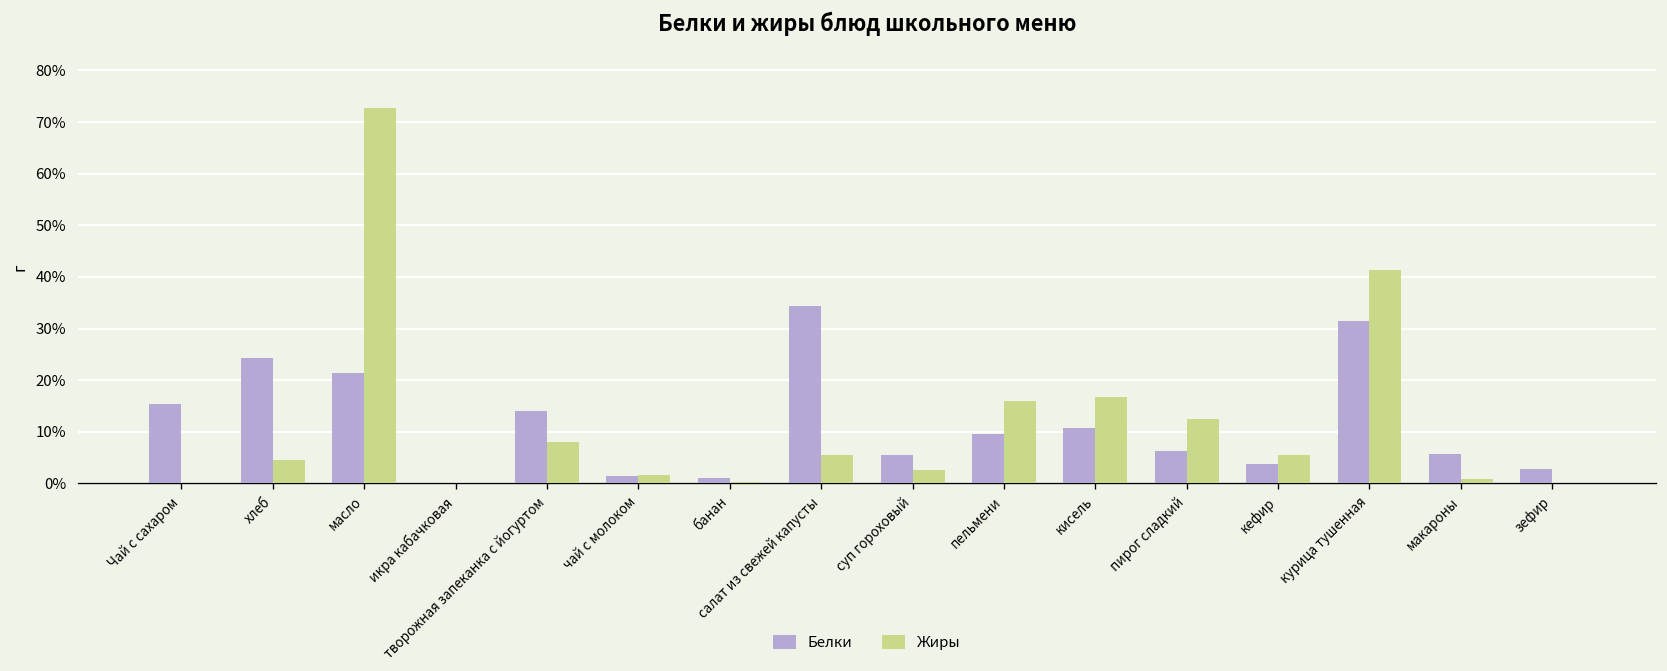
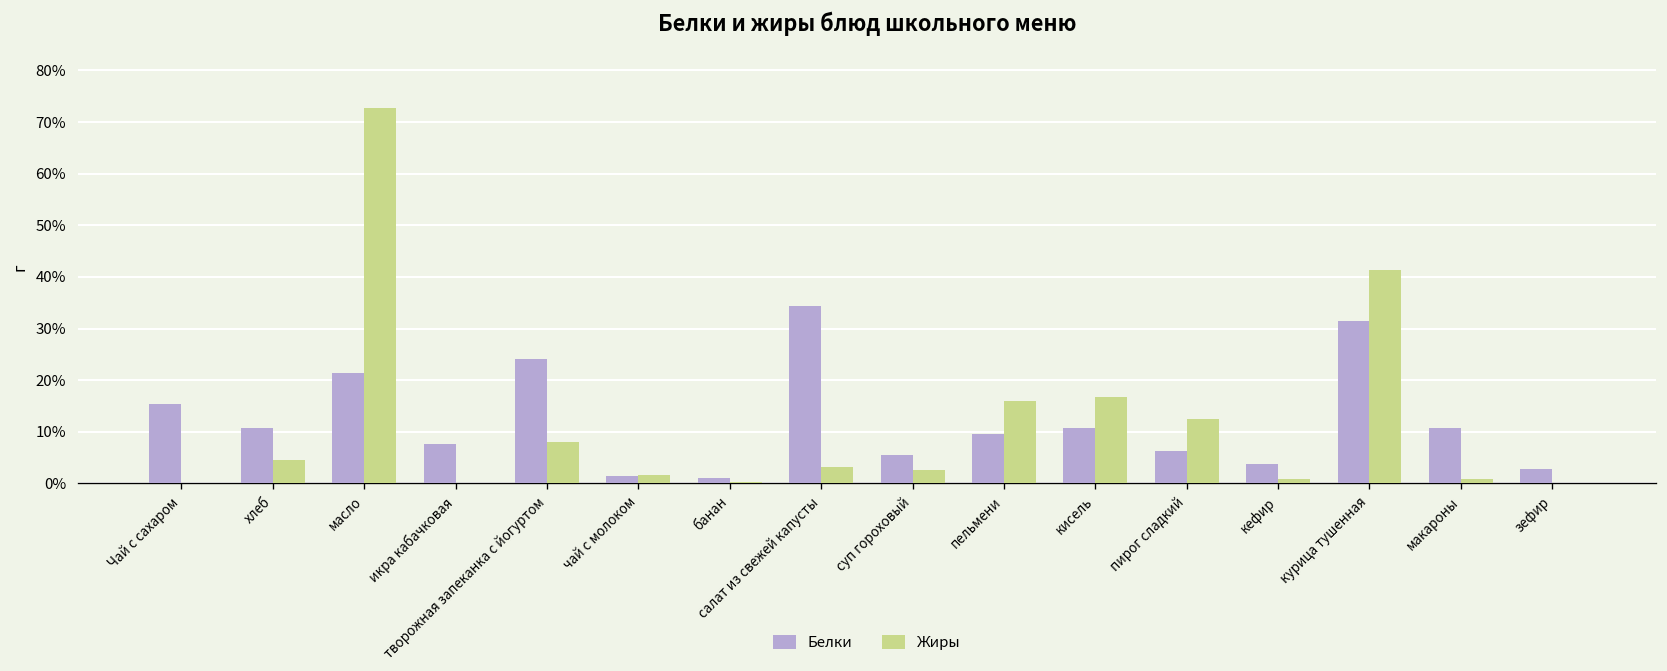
  {
    "Белки": {
      "Чай с сахаром": "15%",
-     "хлеб": "24%",
+     "хлеб": "11%",
      "масло": "21%",
-     "икра кабачковая": "0%",
-     "творожная запеканка с йогуртом": "14%",
+     "икра кабачковая": "8%",
+     "творожная запеканка с йогуртом": "24%",
      "чай с молоком": "1%",
      "банан": "1%",
      "салат из свежей капусты": "34%",
      "суп гороховый": "5%",
      "пельмени": "10%",
      "кисель": "11%",
      "пирог сладкий": "6%",
      "кефир": "4%",
      "курица тушенная": "31%",
-     "макароны": "6%",
+     "макароны": "11%",
      "зефир": "3%"
    },
    "Жиры": {
      "Чай с сахаром": "0%",
      "хлеб": "5%",
      "масло": "73%",
      "икра кабачковая": "0%",
      "творожная запеканка с йогуртом": "8%",
      "чай с молоком": "2%",
-     "салат из свежей капусты": "6%",
+     "салат из свежей капусты": "3%",
      "суп гороховый": "3%",
      "пельмени": "16%",
      "кисель": "17%",
      "пирог сладкий": "12%",
-     "кефир": "6%",
+     "кефир": "1%",
      "курица тушенная": "41%",
      "макароны": "1%"
    }
  }
